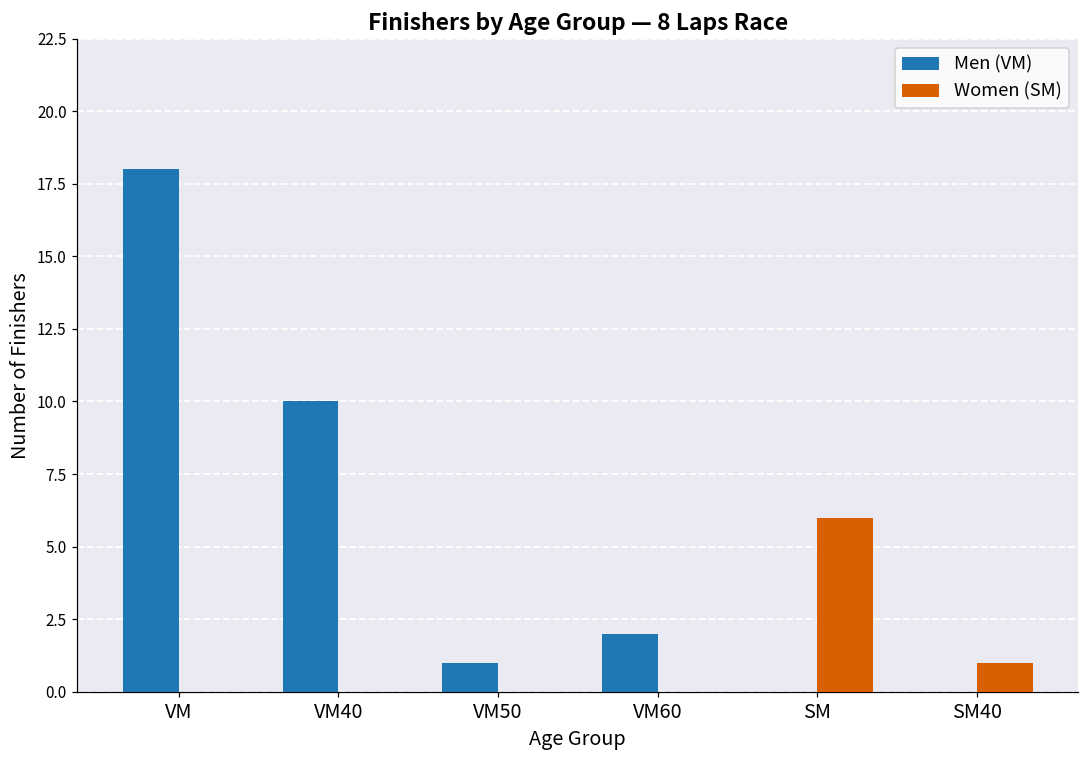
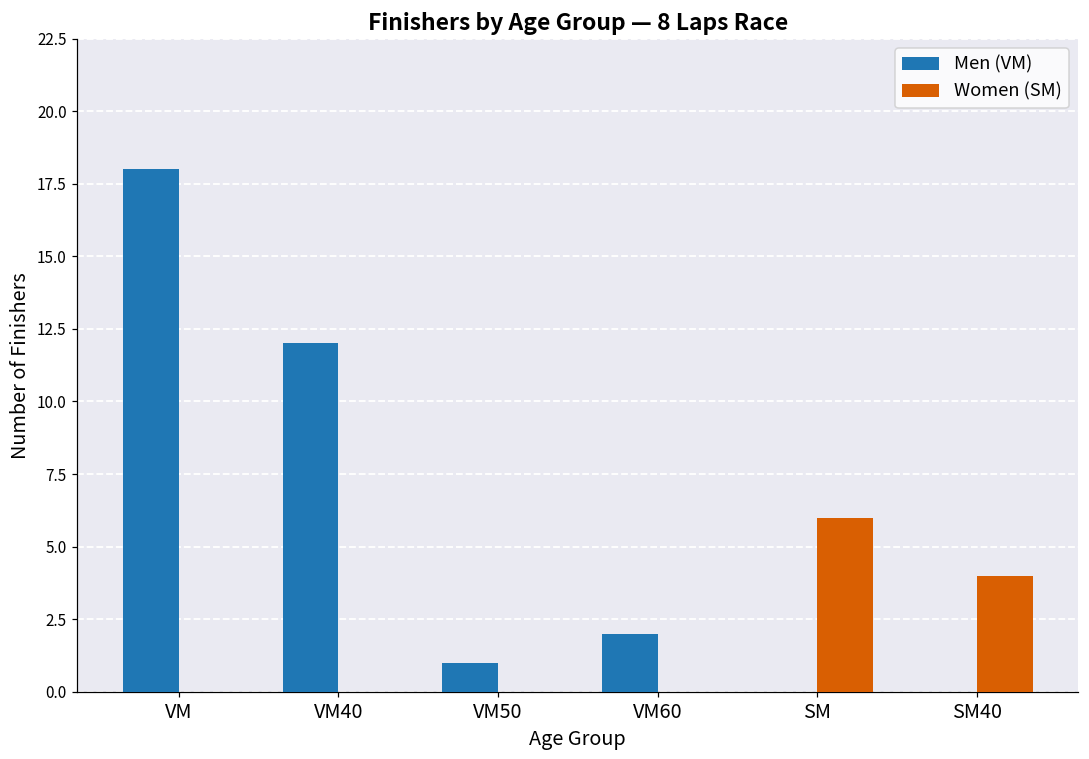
  {
    "Men (VM)": {
      "VM": 18,
-     "VM40": 10,
+     "VM40": 12,
      "VM50": 1,
      "VM60": 2,
      "SM": 0,
      "SM40": 0
    },
    "Women (SM)": {
      "VM": 0,
      "VM40": 0,
      "VM50": 0,
      "VM60": 0,
      "SM": 6,
-     "SM40": 1
+     "SM40": 4
    }
  }
